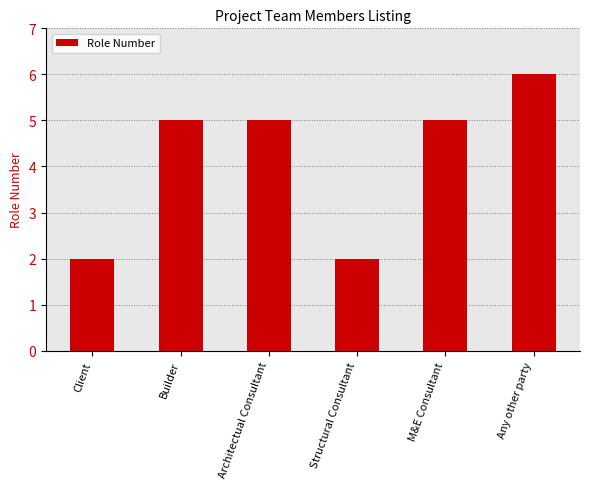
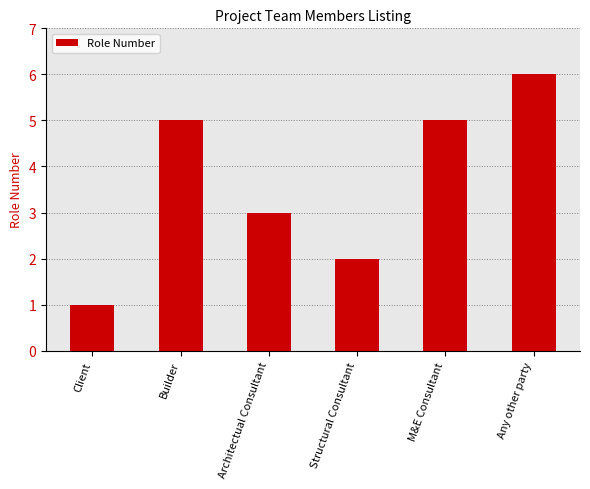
  {
-   "Client": 2,
+   "Client": 1,
    "Builder": 5,
-   "Architectual Consultant": 5,
+   "Architectual Consultant": 3,
    "Structural Consultant": 2,
    "M&E Consultant": 5,
    "Any other party": 6
  }
